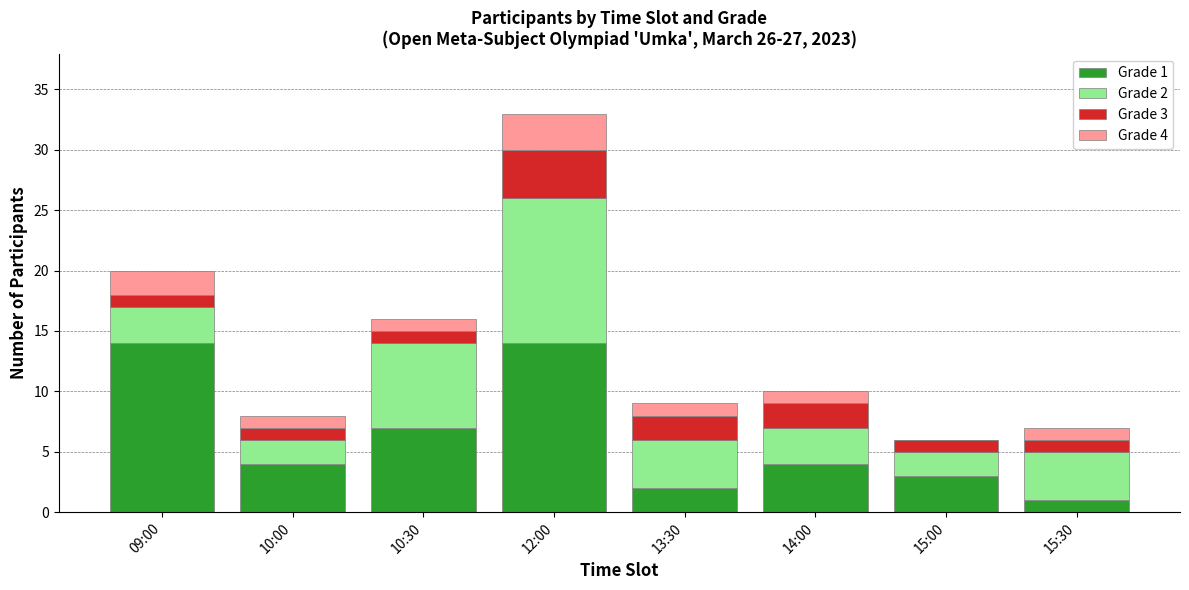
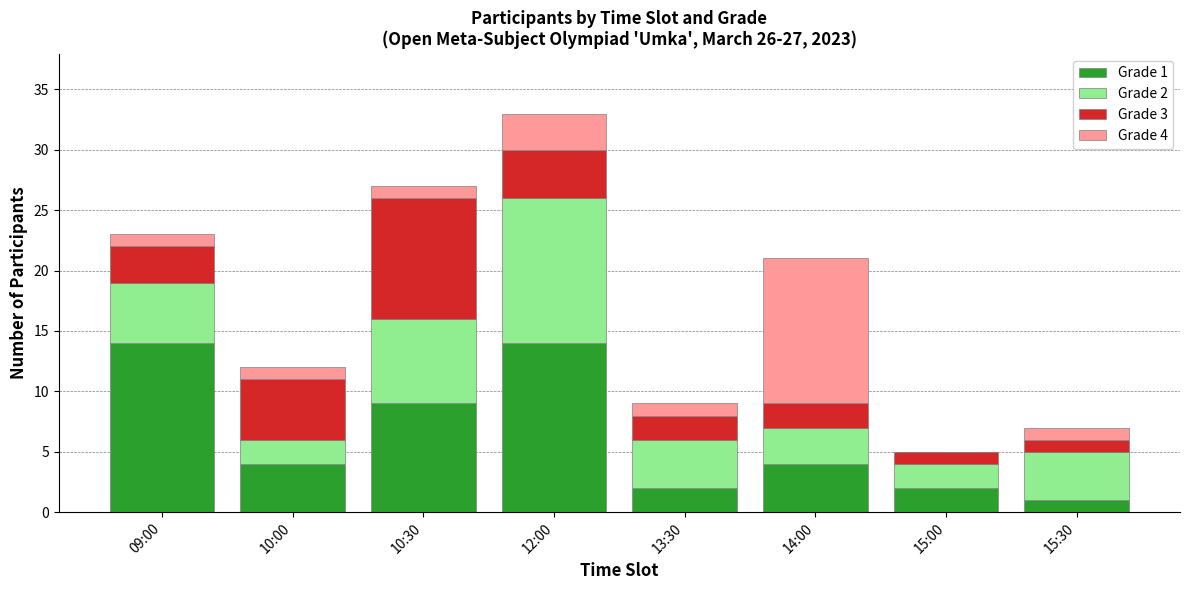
  {
    "Grade 1": {
      "09:00": 14,
      "10:00": 4,
-     "10:30": 7,
+     "10:30": 9,
      "12:00": 14,
      "13:30": 2,
      "14:00": 4,
-     "15:00": 3,
+     "15:00": 2,
      "15:30": 1
    },
    "Grade 2": {
-     "09:00": 3,
+     "09:00": 5,
      "10:00": 2,
      "10:30": 7,
      "12:00": 12,
      "13:30": 4,
      "14:00": 3,
      "15:00": 2,
      "15:30": 4
    },
    "Grade 3": {
-     "09:00": 1,
-     "10:00": 1,
-     "10:30": 1,
+     "09:00": 3,
+     "10:00": 5,
+     "10:30": 10,
      "12:00": 4,
      "13:30": 2,
      "14:00": 2,
      "15:00": 1,
      "15:30": 1
    },
    "Grade 4": {
-     "09:00": 2,
+     "09:00": 1,
      "10:00": 1,
      "10:30": 1,
      "12:00": 3,
      "13:30": 1,
-     "14:00": 1,
+     "14:00": 12,
      "15:00": 0,
      "15:30": 1
    }
  }
